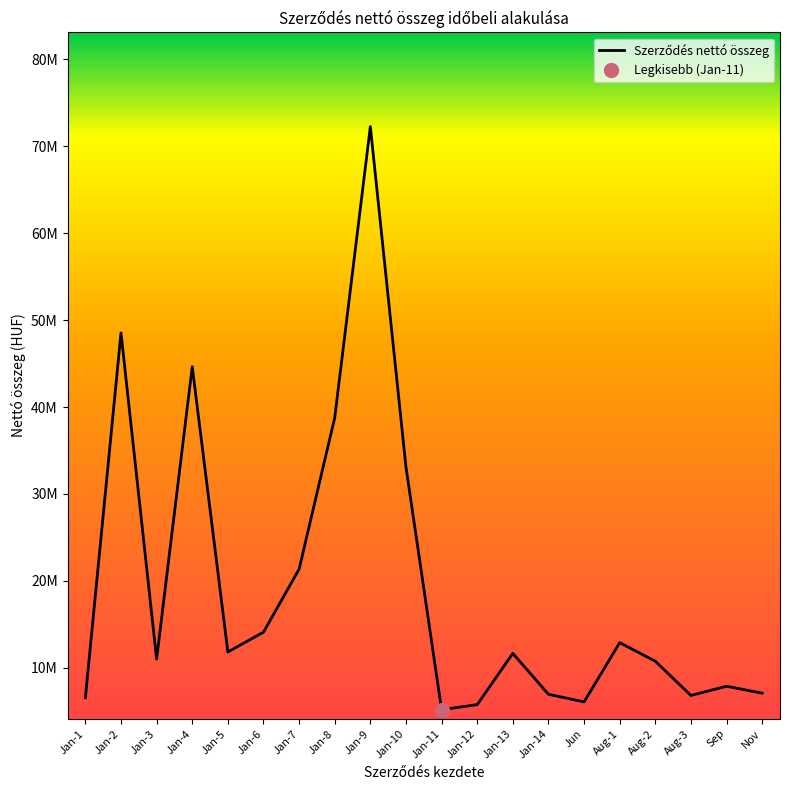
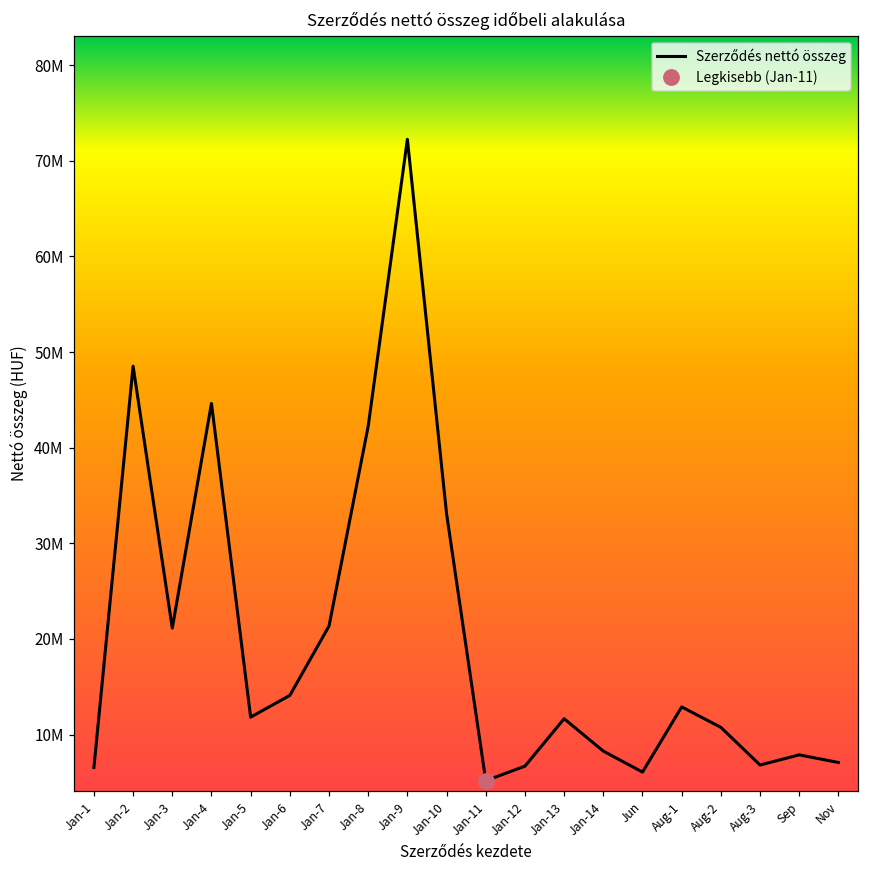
  {
    "Szerződés nettó összeg": {
      "Jan-1": 7000000,
      "Jan-2": 49000000,
-     "Jan-3": 11000000,
+     "Jan-3": 21000000,
      "Jan-4": 45000000,
      "Jan-5": 12000000,
      "Jan-6": 14000000,
      "Jan-7": 21000000,
-     "Jan-8": 39000000,
+     "Jan-8": 42000000,
      "Jan-9": 72000000,
      "Jan-10": 33000000,
-     "Jan-12": 6000000,
+     "Jan-12": 7000000,
      "Jan-13": 12000000,
-     "Jan-14": 7000000,
+     "Jan-14": 8000000,
      "Jun": 6000000,
      "Aug-1": 13000000,
      "Aug-2": 11000000,
      "Aug-3": 7000000,
      "Sep": 8000000,
      "Nov": 7000000
    }
  }
